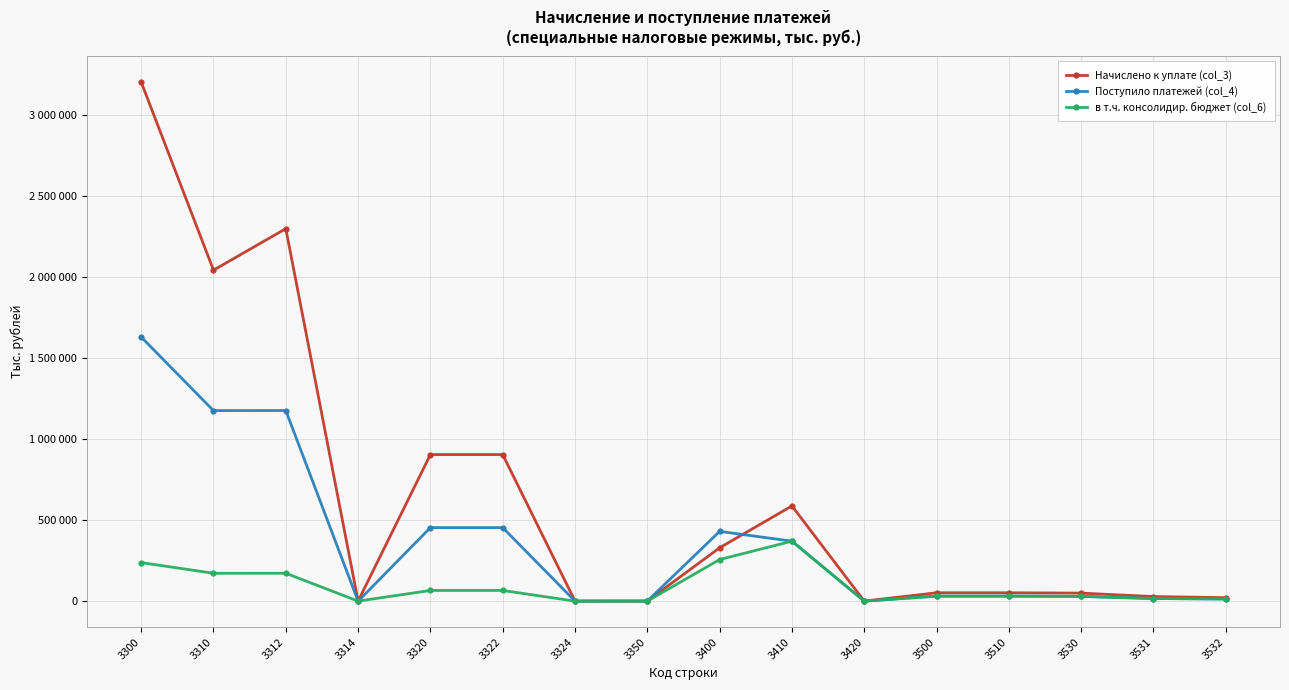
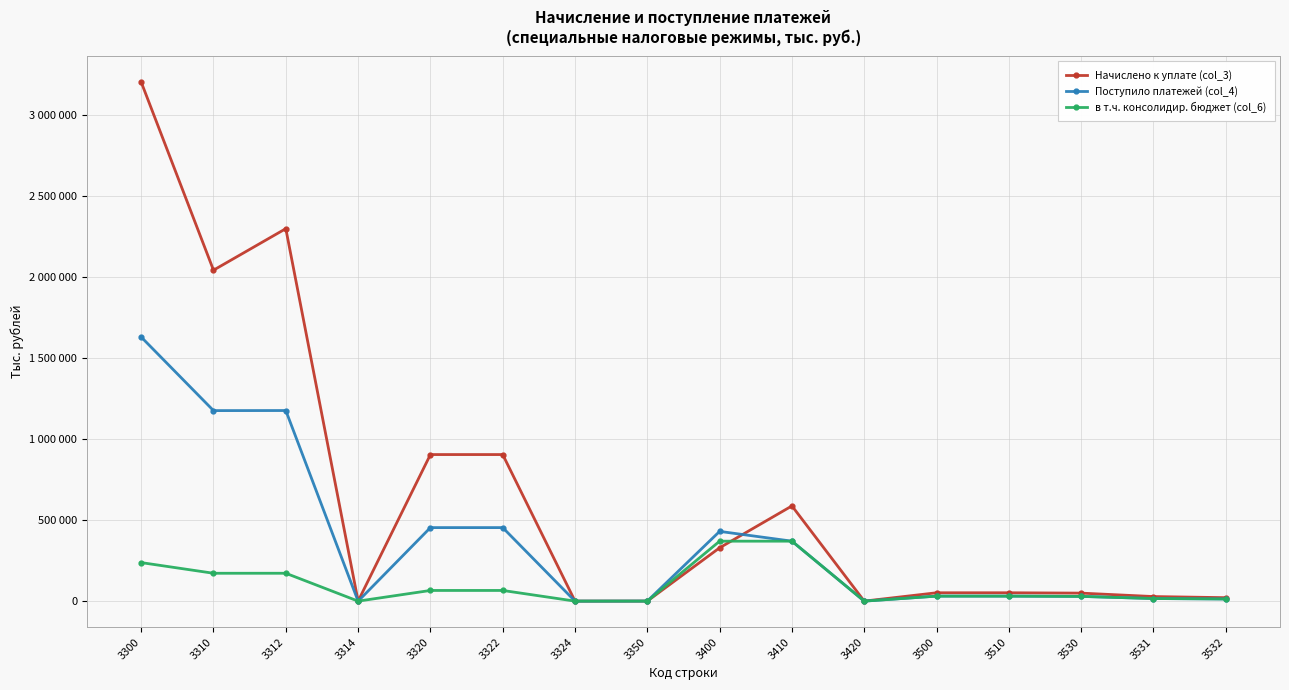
  {
    "Начислено к уплате (col_3)": {
      "3300": 3200000,
      "3310": 2040000,
      "3312": 2300000,
      "3320": 900000,
      "3322": 900000,
      "3400": 330000,
      "3410": 590000,
      "3500": 50000,
      "3510": 50000,
      "3530": 50000
    },
    "Поступило платежей (col_4)": {
      "3300": 1630000,
      "3310": 1180000,
      "3312": 1180000,
      "3320": 450000,
      "3322": 450000,
      "3400": 430000
    },
    "в т.ч. консолидир. бюджет (col_6)": {
      "3300": 240000,
      "3310": 170000,
      "3312": 170000,
      "3320": 70000,
      "3322": 70000,
-     "3400": 260000
+     "3400": 370000
    }
  }
